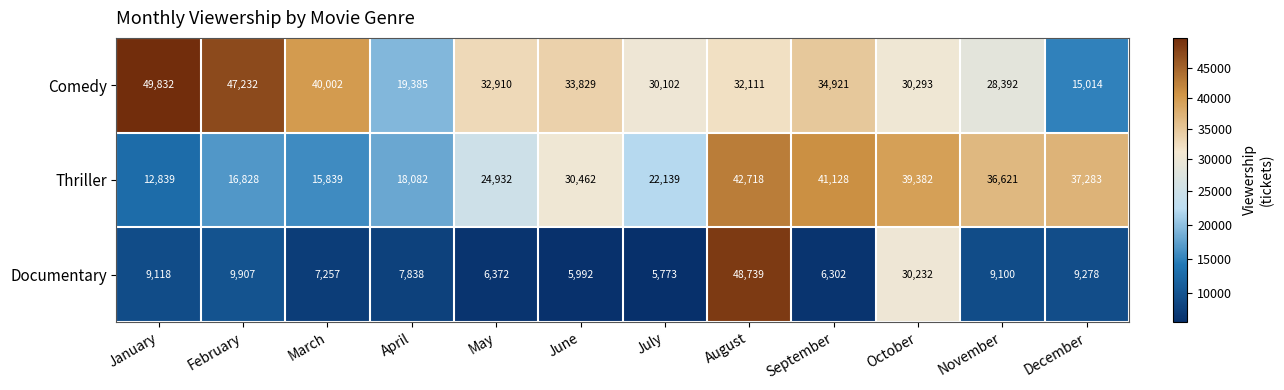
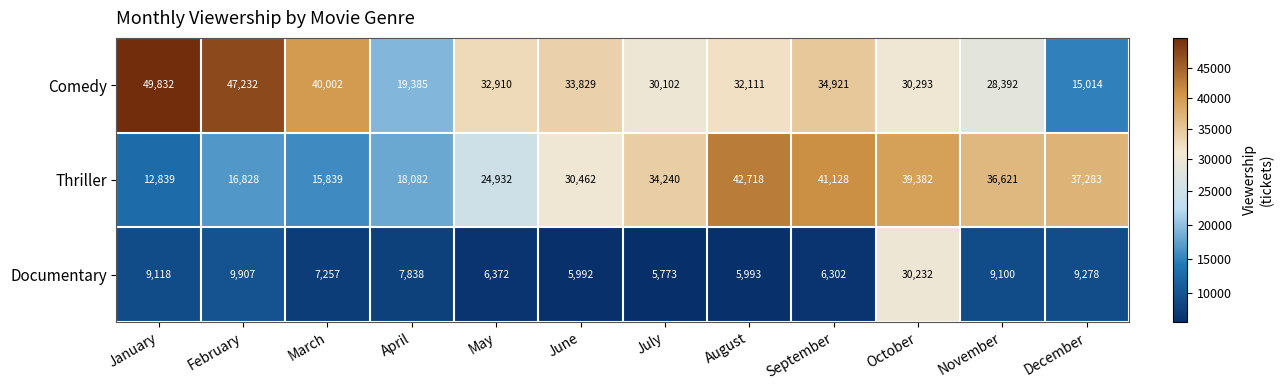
  {
    "Comedy": {
      "January": "49,832",
      "February": "47,232",
      "March": "40,002",
      "April": "19,385",
      "May": "32,910",
      "June": "33,829",
      "July": "30,102",
      "August": "32,111",
      "September": "34,921",
      "October": "30,293",
      "November": "28,392",
      "December": "15,014"
    },
    "Thriller": {
      "January": "12,839",
      "February": "16,828",
      "March": "15,839",
      "April": "18,082",
      "May": "24,932",
      "June": "30,462",
-     "July": "22,139",
+     "July": "34,240",
      "August": "42,718",
      "September": "41,128",
      "October": "39,382",
      "November": "36,621",
      "December": "37,283"
    },
    "Documentary": {
      "January": "9,118",
      "February": "9,907",
      "March": "7,257",
      "April": "7,838",
      "May": "6,372",
      "June": "5,992",
      "July": "5,773",
-     "August": "48,739",
+     "August": "5,993",
      "September": "6,302",
      "October": "30,232",
      "November": "9,100",
      "December": "9,278"
    }
  }
